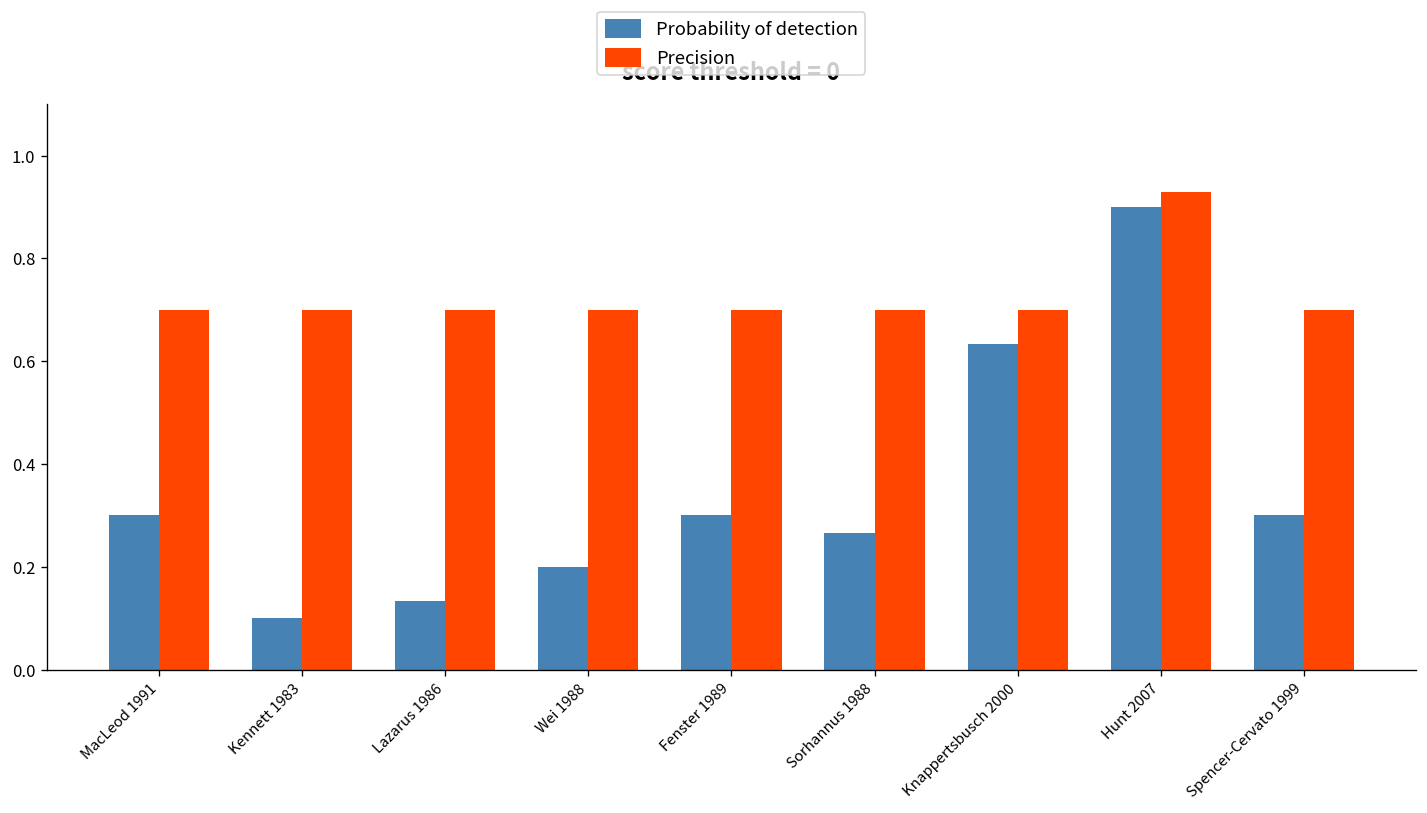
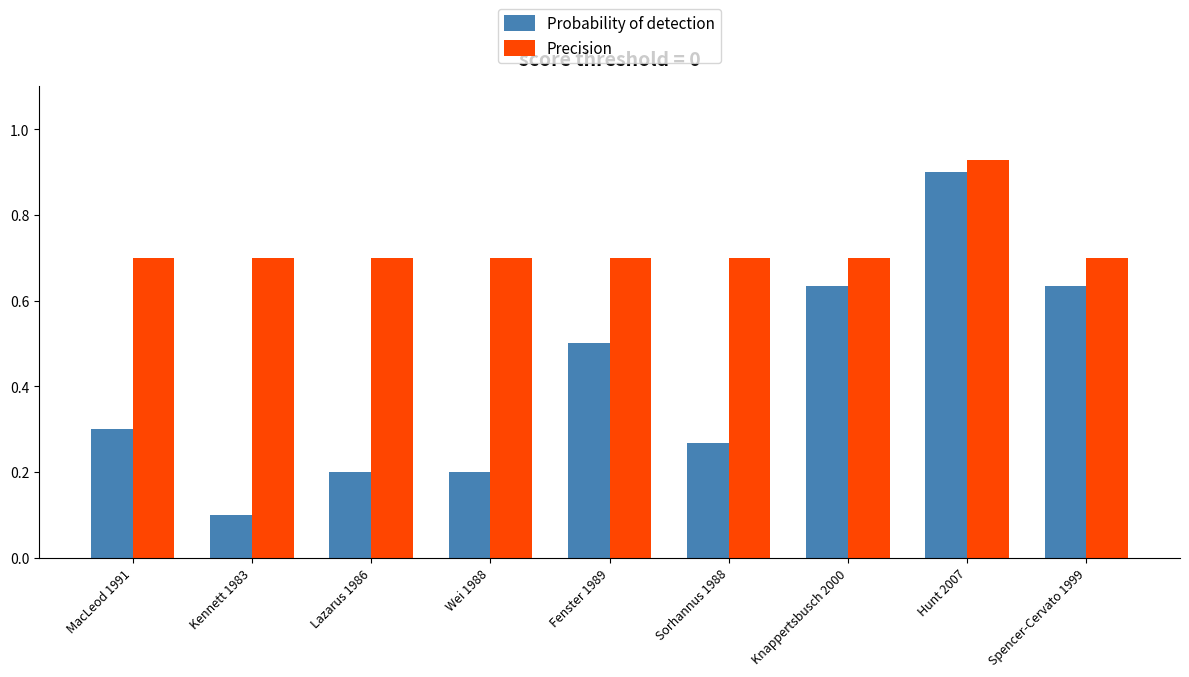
  {
    "Probability of detection": {
      "MacLeod 1991": 0.30,
      "Kennett 1983": 0.10,
-     "Lazarus 1986": 0.13,
+     "Lazarus 1986": 0.20,
      "Wei 1988": 0.20,
-     "Fenster 1989": 0.30,
+     "Fenster 1989": 0.50,
      "Sorhannus 1988": 0.27,
      "Knappertsbusch 2000": 0.63,
      "Hunt 2007": 0.90,
-     "Spencer-Cervato 1999": 0.30
+     "Spencer-Cervato 1999": 0.63
    },
    "Precision": {
      "MacLeod 1991": 0.70,
      "Kennett 1983": 0.70,
      "Lazarus 1986": 0.70,
      "Wei 1988": 0.70,
      "Fenster 1989": 0.70,
      "Sorhannus 1988": 0.70,
      "Knappertsbusch 2000": 0.70,
      "Hunt 2007": 0.93,
      "Spencer-Cervato 1999": 0.70
    }
  }
